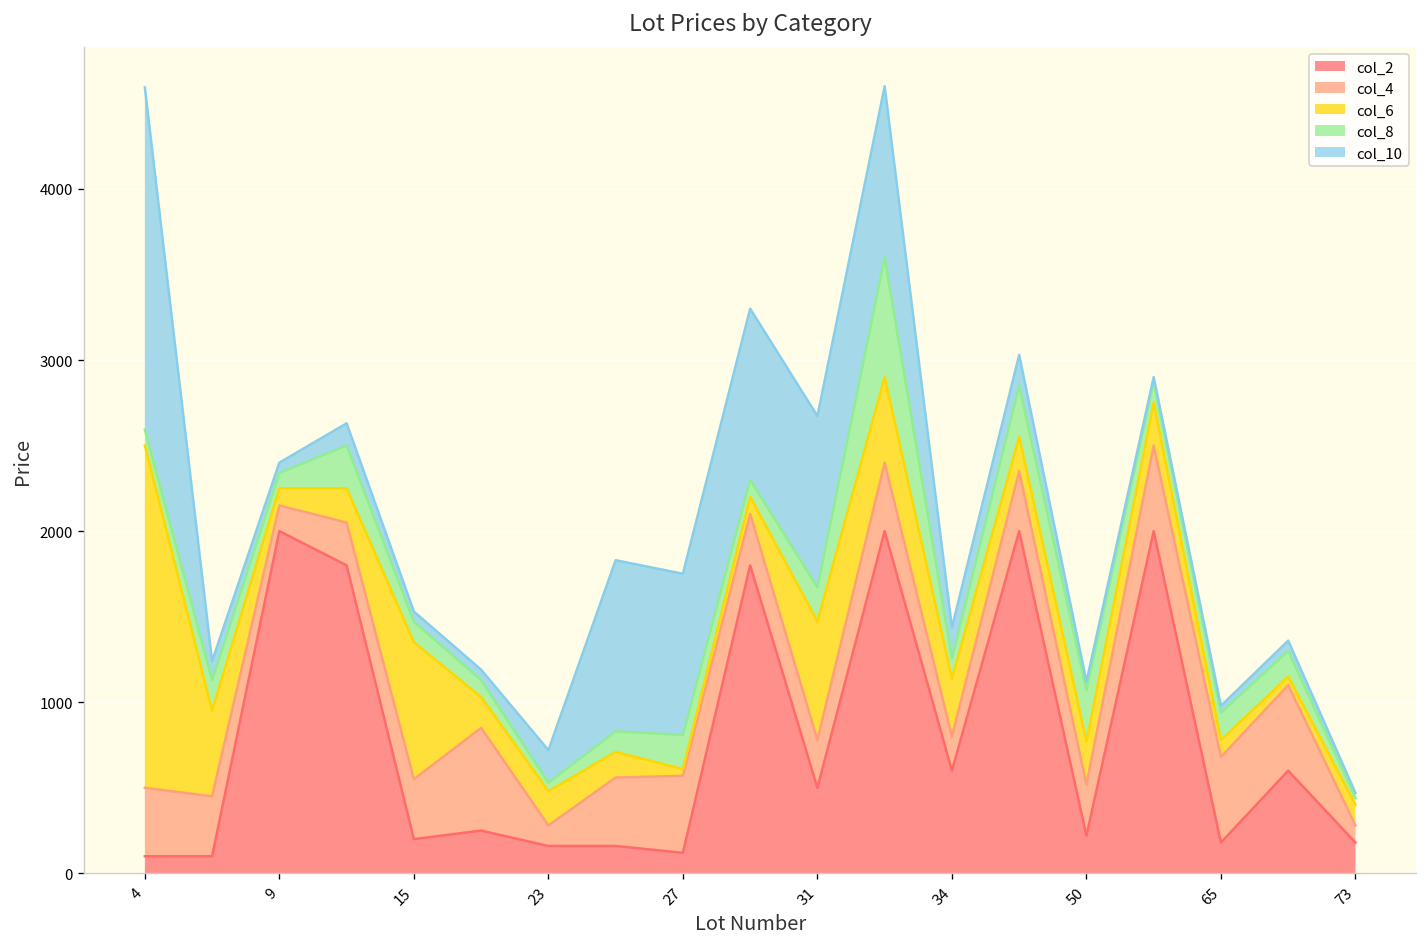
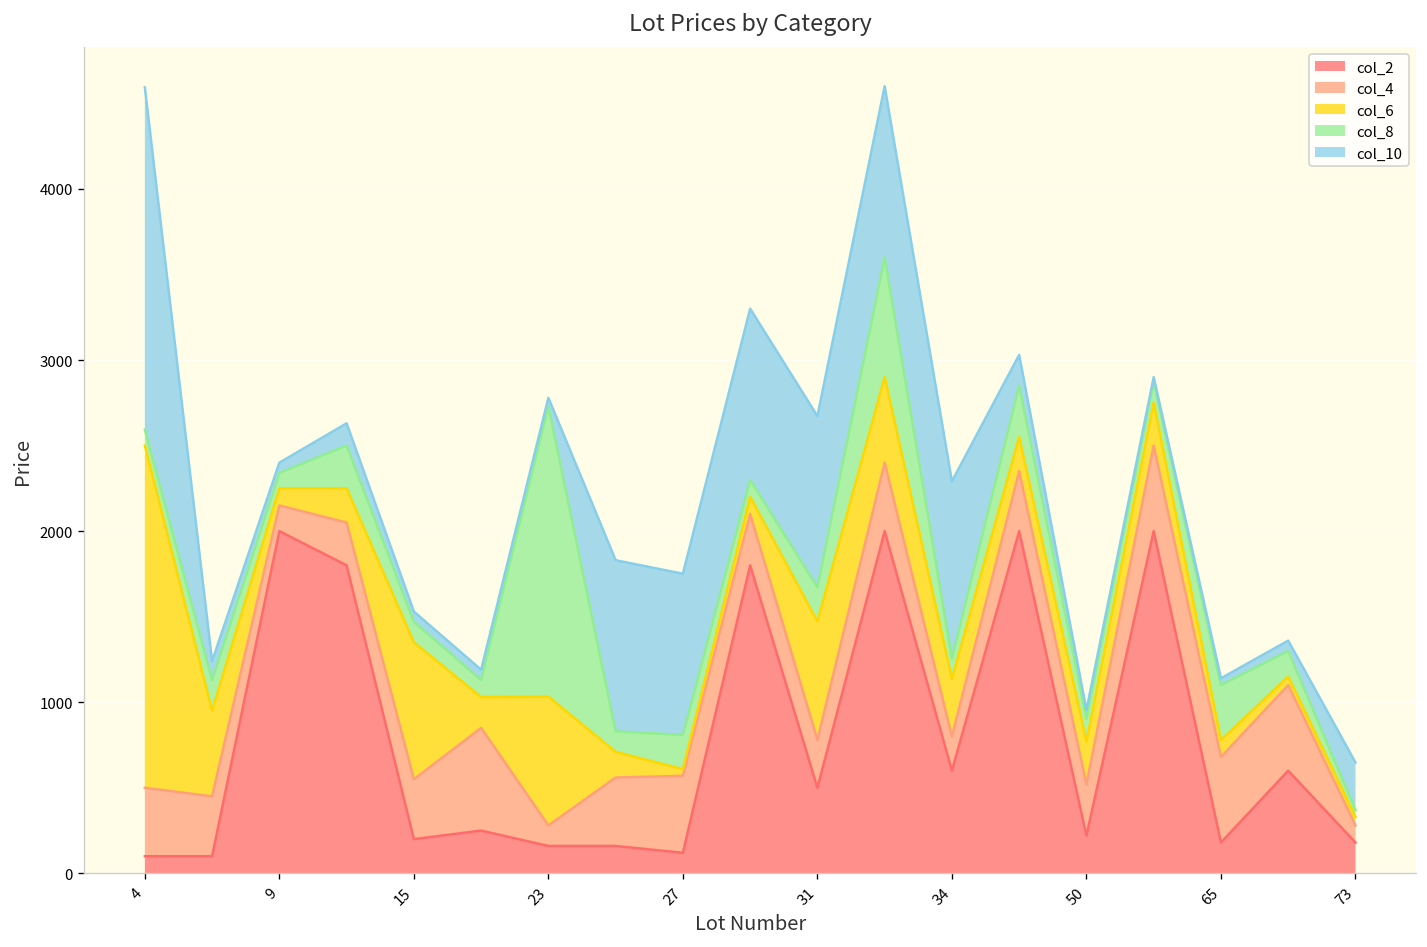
  {
    "col_6": {
      "4": 2000,
-     "23": 200,
+     "23": 750,
      "27": 40,
      "31": 690,
      "34": 340,
      "50": 250,
      "65": 100,
-     "73": 120
+     "73": 50
    },
    "col_8": {
      "4": 90,
-     "23": 50,
+     "23": 1700,
      "27": 200,
      "31": 200,
      "34": 120,
-     "50": 300,
-     "65": 160,
+     "50": 130,
+     "65": 320,
      "73": 40
    },
    "col_10": {
      "4": 2000,
-     "23": 190,
+     "23": 50,
      "27": 940,
      "31": 1000,
-     "34": 180,
+     "34": 1030,
      "50": 50,
      "65": 40,
-     "73": 30
+     "73": 280
    }
  }
